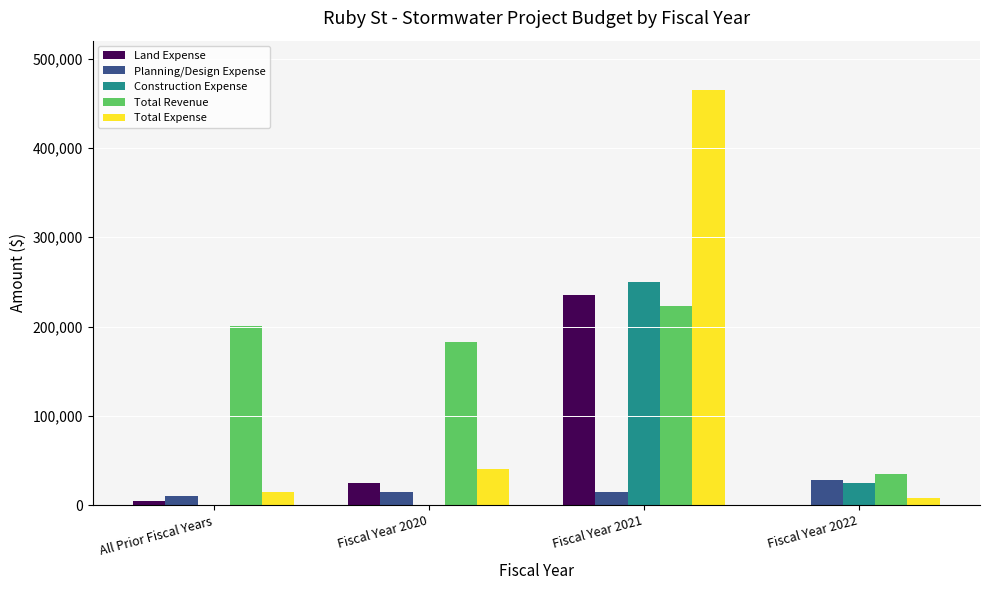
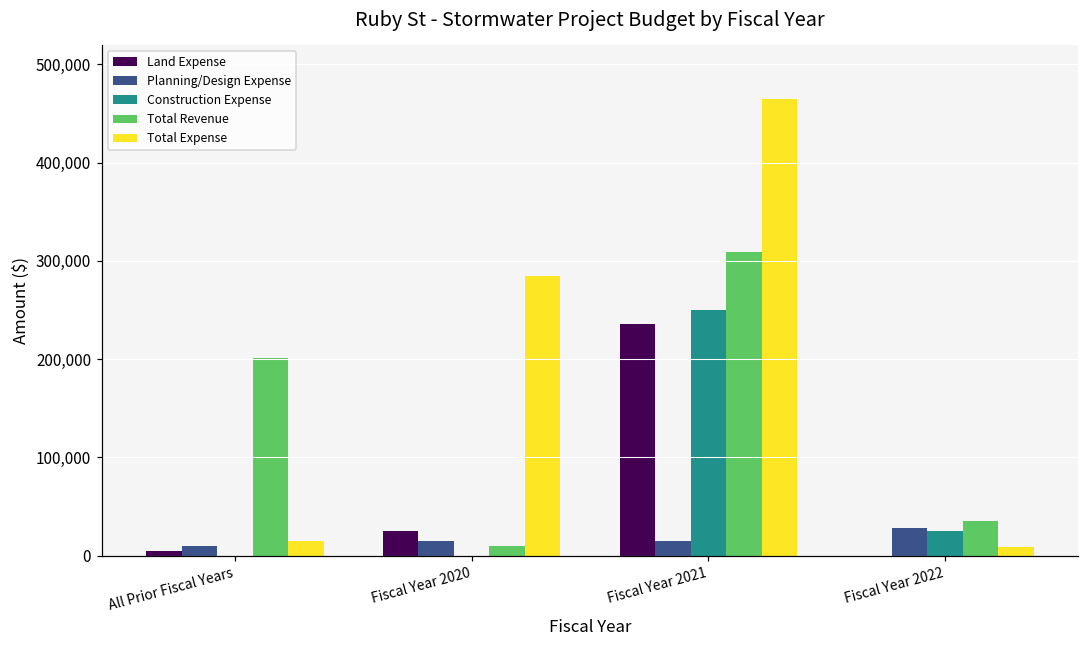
  {
    "Land Expense": {
      "All Prior Fiscal Years": "10,000",
      "Fiscal Year 2020": "30,000",
      "Fiscal Year 2021": "240,000",
      "Fiscal Year 2022": "0"
    },
    "Planning/Design Expense": {
      "All Prior Fiscal Years": "10,000",
      "Fiscal Year 2020": "20,000",
      "Fiscal Year 2021": "20,000",
      "Fiscal Year 2022": "30,000"
    },
    "Construction Expense": {
      "All Prior Fiscal Years": "0",
      "Fiscal Year 2020": "0",
      "Fiscal Year 2021": "250,000",
      "Fiscal Year 2022": "30,000"
    },
    "Total Revenue": {
      "All Prior Fiscal Years": "200,000",
-     "Fiscal Year 2020": "180,000",
-     "Fiscal Year 2021": "220,000",
+     "Fiscal Year 2020": "10,000",
+     "Fiscal Year 2021": "310,000",
      "Fiscal Year 2022": "40,000"
    },
    "Total Expense": {
      "All Prior Fiscal Years": "20,000",
-     "Fiscal Year 2020": "40,000",
+     "Fiscal Year 2020": "280,000",
      "Fiscal Year 2021": "470,000",
      "Fiscal Year 2022": "10,000"
    }
  }
